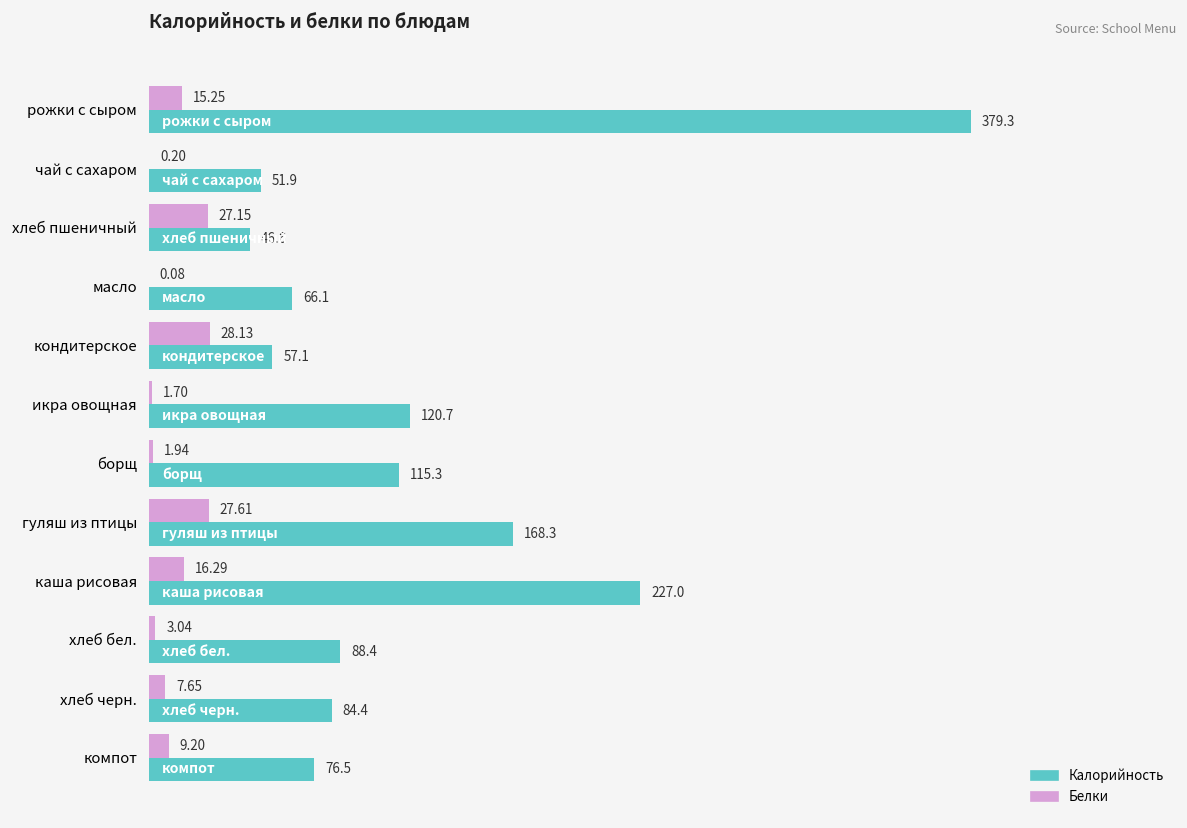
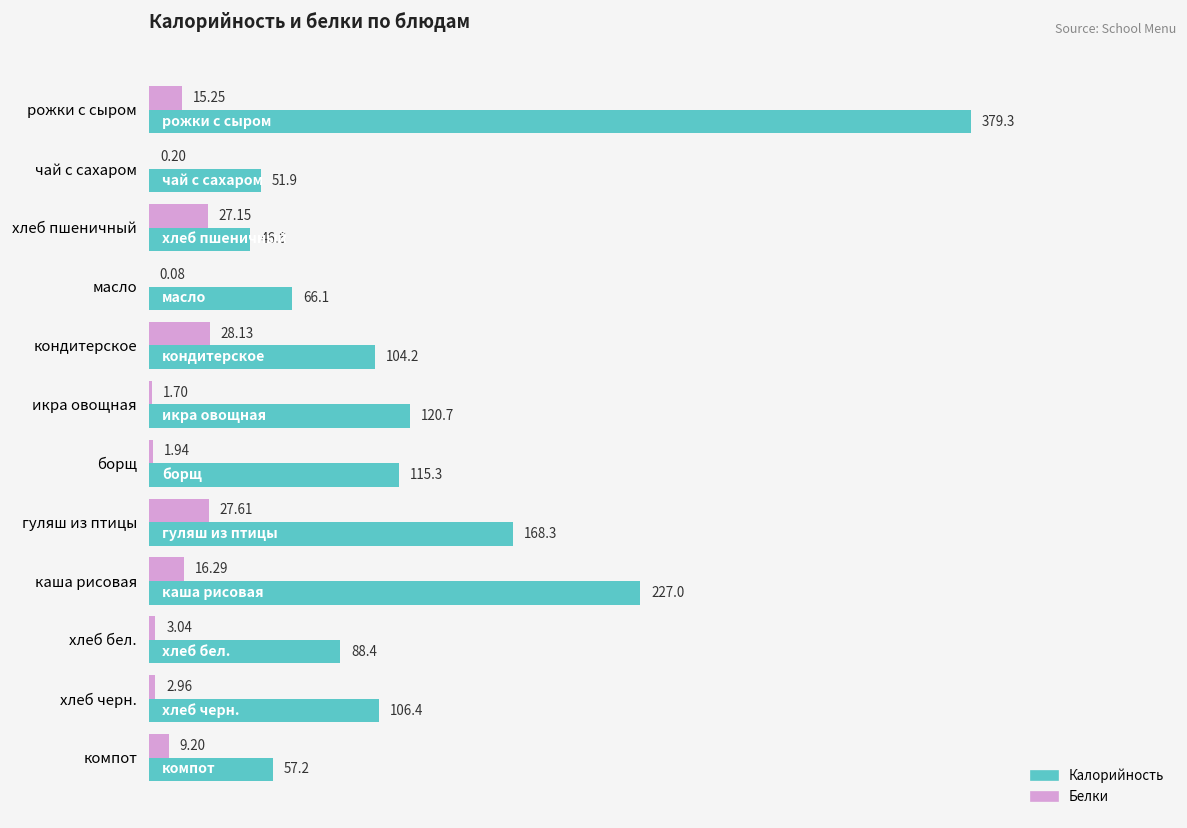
  {
    "Калорийность": {
      "рожки с сыром": 379.3,
      "чай с сахаром": 51.9,
      "масло": 66.1,
-     "кондитерское": 57.1,
+     "кондитерское": 104.2,
      "икра овощная": 120.7,
      "борщ": 115.3,
      "гуляш из птицы": 168.3,
      "каша рисовая": 227.0,
      "хлеб бел.": 88.4,
-     "хлеб черн.": 84.4,
-     "компот": 76.5
+     "хлеб черн.": 106.4,
+     "компот": 57.2
    },
    "Белки": {
      "рожки с сыром": 15.25,
      "чай с сахаром": 0.20,
      "хлеб пшеничный": 27.15,
      "масло": 0.08,
      "кондитерское": 28.13,
      "икра овощная": 1.70,
      "борщ": 1.94,
      "гуляш из птицы": 27.61,
      "каша рисовая": 16.29,
      "хлеб бел.": 3.04,
-     "хлеб черн.": 7.65,
+     "хлеб черн.": 2.96,
      "компот": 9.20
    }
  }
